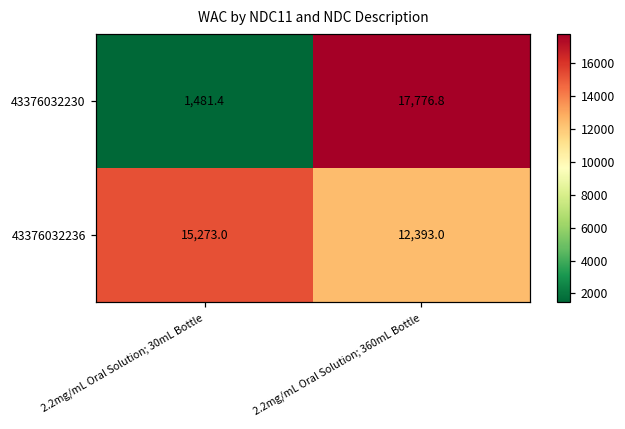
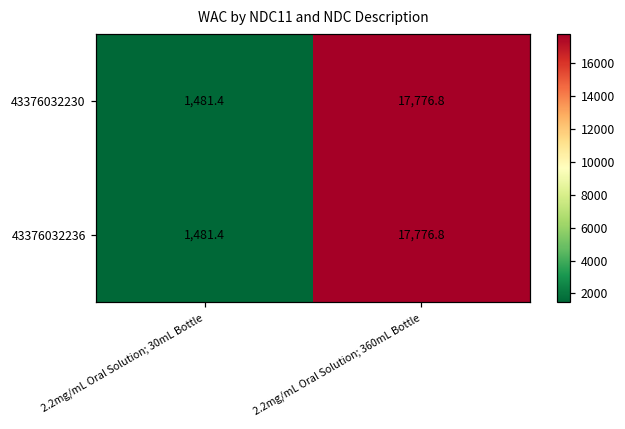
  {
    "43376032230": {
      "2.2mg/mL Oral Solution; 30mL Bottle": "1,481.4",
      "2.2mg/mL Oral Solution; 360mL Bottle": "17,776.8"
    },
    "43376032236": {
-     "2.2mg/mL Oral Solution; 30mL Bottle": "15,273.0",
-     "2.2mg/mL Oral Solution; 360mL Bottle": "12,393.0"
+     "2.2mg/mL Oral Solution; 30mL Bottle": "1,481.4",
+     "2.2mg/mL Oral Solution; 360mL Bottle": "17,776.8"
    }
  }
